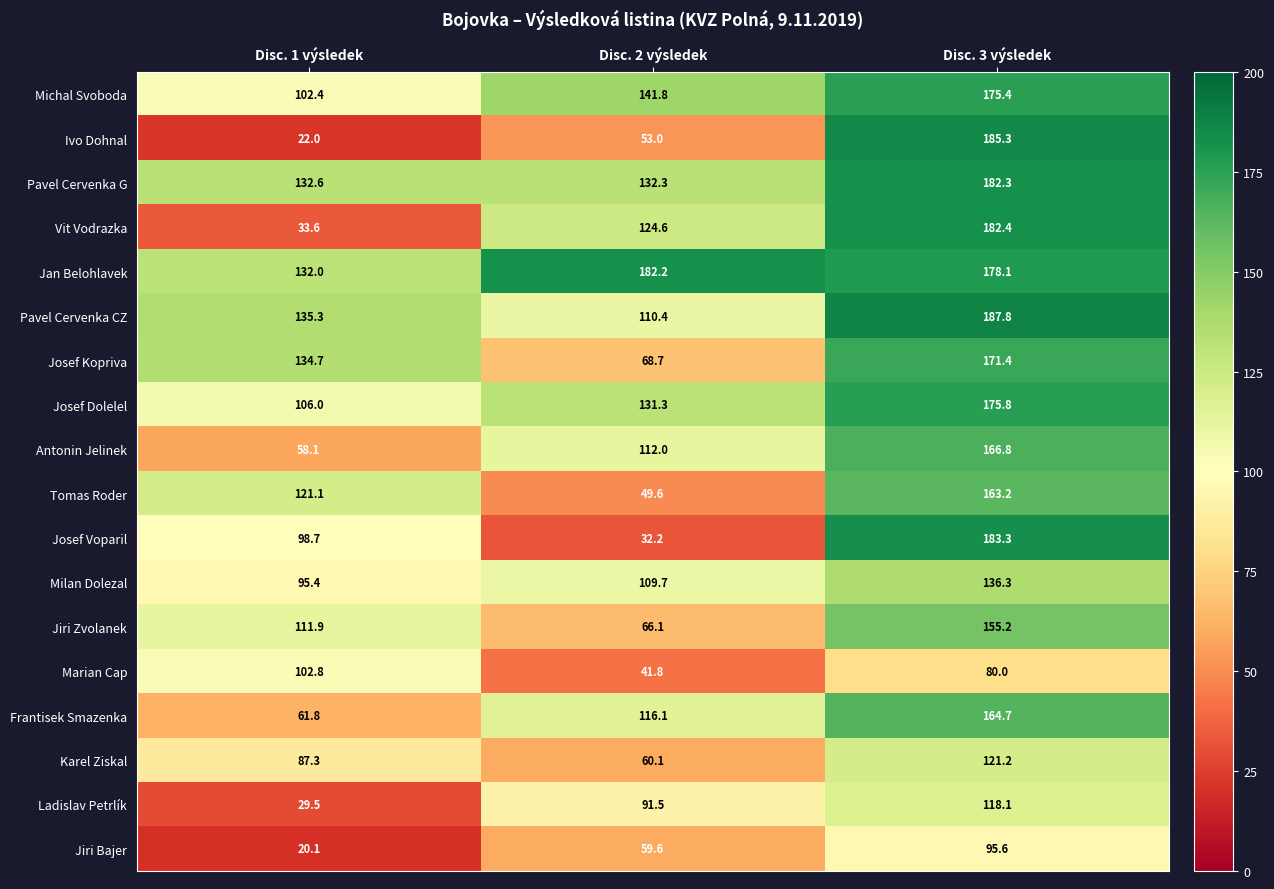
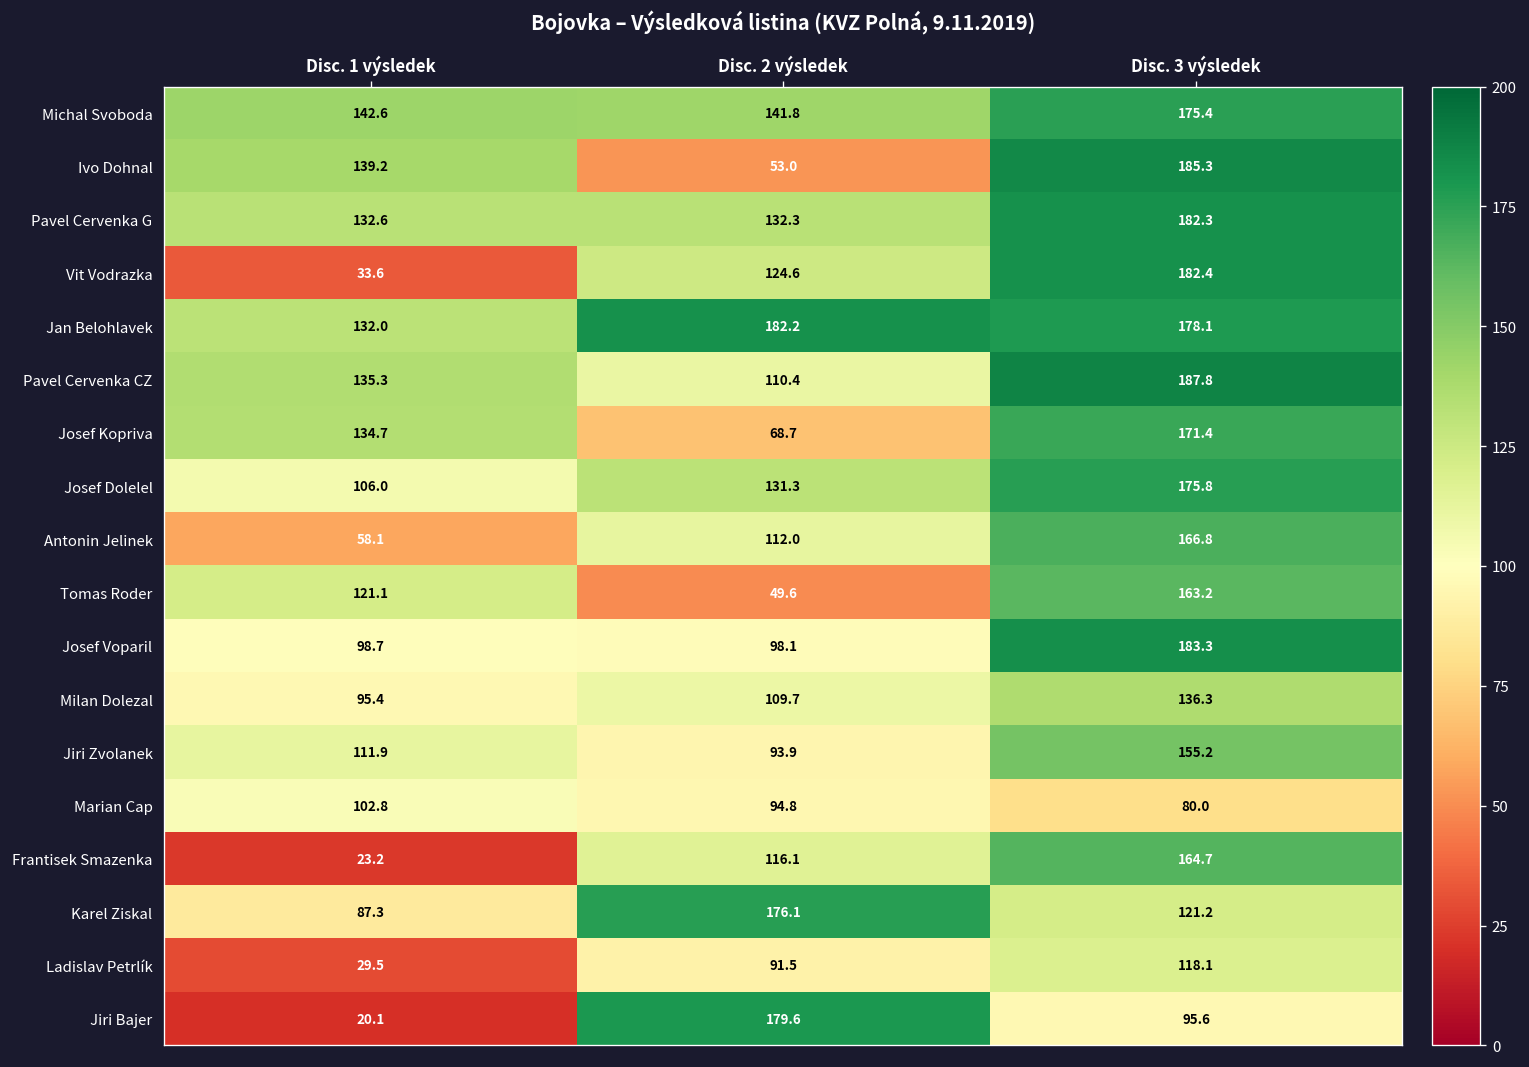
  {
    "Michal Svoboda": {
-     "Disc. 1 výsledek": 102.4,
+     "Disc. 1 výsledek": 142.6,
      "Disc. 2 výsledek": 141.8,
      "Disc. 3 výsledek": 175.4
    },
    "Ivo Dohnal": {
-     "Disc. 1 výsledek": 22.0,
+     "Disc. 1 výsledek": 139.2,
      "Disc. 2 výsledek": 53.0,
      "Disc. 3 výsledek": 185.3
    },
    "Pavel Cervenka G": {
      "Disc. 1 výsledek": 132.6,
      "Disc. 2 výsledek": 132.3,
      "Disc. 3 výsledek": 182.3
    },
    "Vit Vodrazka": {
      "Disc. 1 výsledek": 33.6,
      "Disc. 2 výsledek": 124.6,
      "Disc. 3 výsledek": 182.4
    },
    "Jan Belohlavek": {
      "Disc. 1 výsledek": 132.0,
      "Disc. 2 výsledek": 182.2,
      "Disc. 3 výsledek": 178.1
    },
    "Pavel Cervenka CZ": {
      "Disc. 1 výsledek": 135.3,
      "Disc. 2 výsledek": 110.4,
      "Disc. 3 výsledek": 187.8
    },
    "Josef Kopriva": {
      "Disc. 1 výsledek": 134.7,
      "Disc. 2 výsledek": 68.7,
      "Disc. 3 výsledek": 171.4
    },
    "Josef Dolelel": {
      "Disc. 1 výsledek": 106.0,
      "Disc. 2 výsledek": 131.3,
      "Disc. 3 výsledek": 175.8
    },
    "Antonin Jelinek": {
      "Disc. 1 výsledek": 58.1,
      "Disc. 2 výsledek": 112.0,
      "Disc. 3 výsledek": 166.8
    },
    "Tomas Roder": {
      "Disc. 1 výsledek": 121.1,
      "Disc. 2 výsledek": 49.6,
      "Disc. 3 výsledek": 163.2
    },
    "Josef Voparil": {
      "Disc. 1 výsledek": 98.7,
-     "Disc. 2 výsledek": 32.2,
+     "Disc. 2 výsledek": 98.1,
      "Disc. 3 výsledek": 183.3
    },
    "Milan Dolezal": {
      "Disc. 1 výsledek": 95.4,
      "Disc. 2 výsledek": 109.7,
      "Disc. 3 výsledek": 136.3
    },
    "Jiri Zvolanek": {
      "Disc. 1 výsledek": 111.9,
-     "Disc. 2 výsledek": 66.1,
+     "Disc. 2 výsledek": 93.9,
      "Disc. 3 výsledek": 155.2
    },
    "Marian Cap": {
      "Disc. 1 výsledek": 102.8,
-     "Disc. 2 výsledek": 41.8,
+     "Disc. 2 výsledek": 94.8,
      "Disc. 3 výsledek": 80.0
    },
    "Frantisek Smazenka": {
-     "Disc. 1 výsledek": 61.8,
+     "Disc. 1 výsledek": 23.2,
      "Disc. 2 výsledek": 116.1,
      "Disc. 3 výsledek": 164.7
    },
    "Karel Ziskal": {
      "Disc. 1 výsledek": 87.3,
-     "Disc. 2 výsledek": 60.1,
+     "Disc. 2 výsledek": 176.1,
      "Disc. 3 výsledek": 121.2
    },
    "Ladislav Petrlík": {
      "Disc. 1 výsledek": 29.5,
      "Disc. 2 výsledek": 91.5,
      "Disc. 3 výsledek": 118.1
    },
    "Jiri Bajer": {
      "Disc. 1 výsledek": 20.1,
-     "Disc. 2 výsledek": 59.6,
+     "Disc. 2 výsledek": 179.6,
      "Disc. 3 výsledek": 95.6
    }
  }
